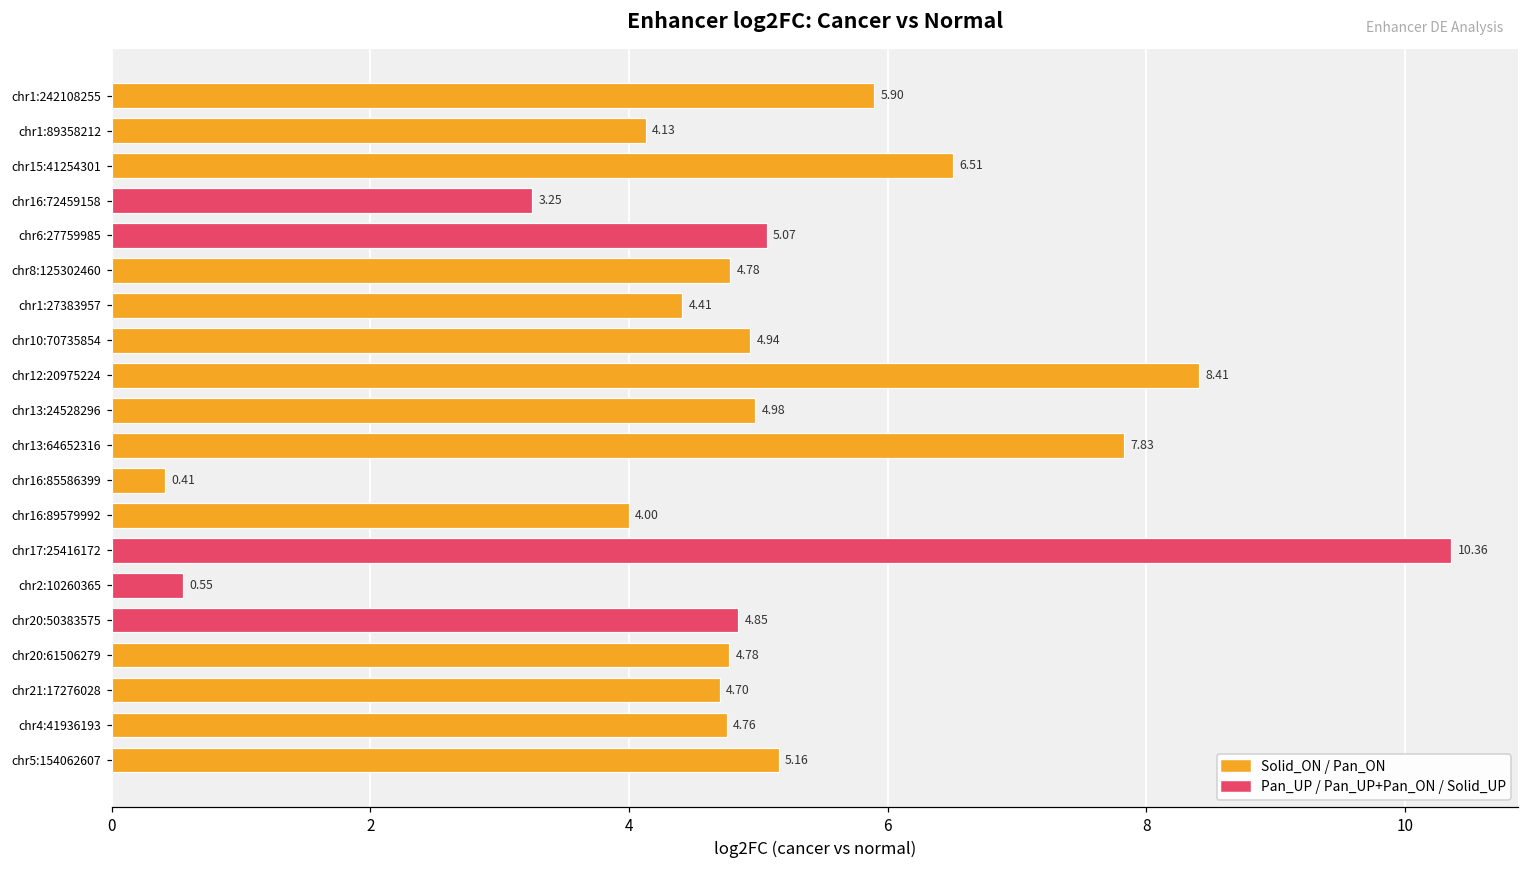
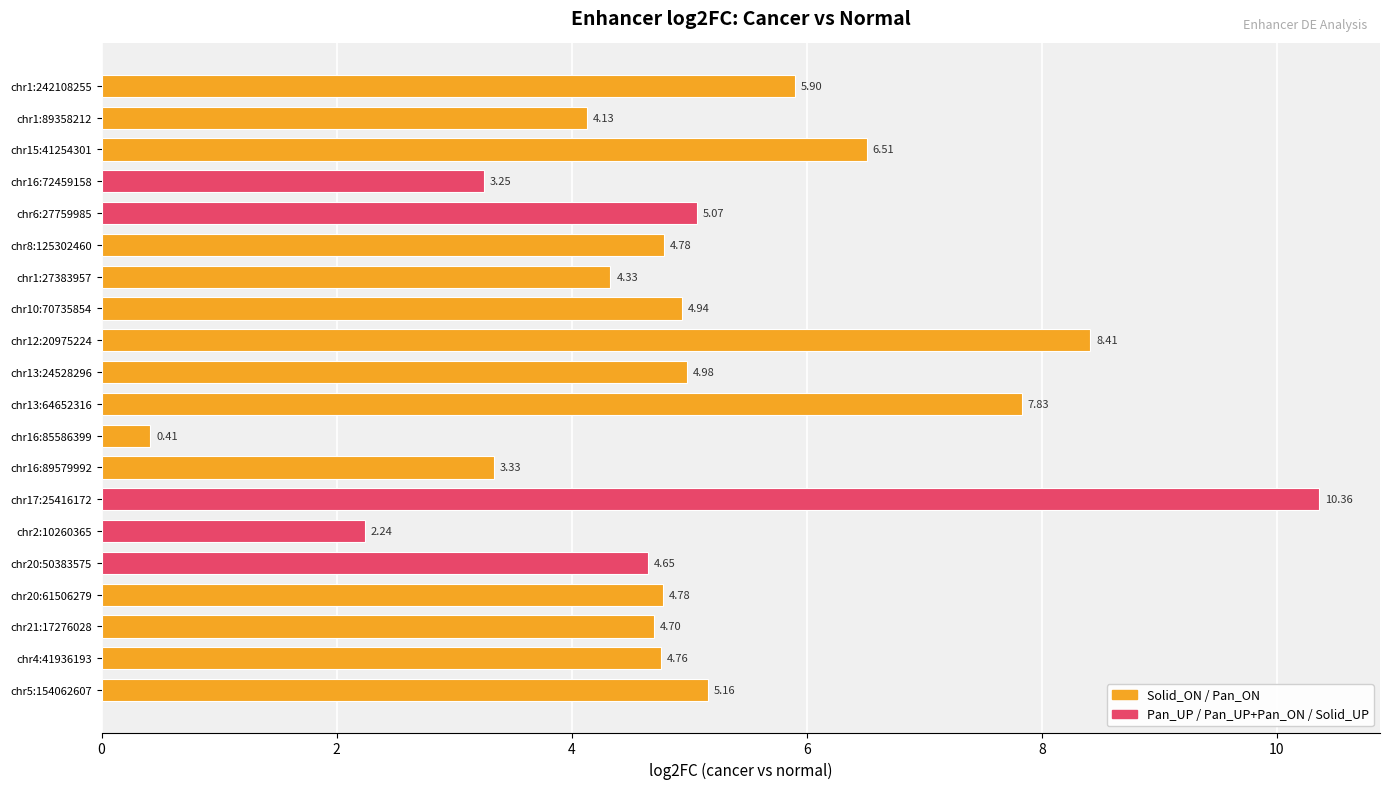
  {
    "chr1:242108255": 5.90,
    "chr1:89358212": 4.13,
    "chr15:41254301": 6.51,
    "chr16:72459158": 3.25,
    "chr6:27759985": 5.07,
    "chr8:125302460": 4.78,
-   "chr1:27383957": 4.41,
+   "chr1:27383957": 4.33,
    "chr10:70735854": 4.94,
    "chr12:20975224": 8.41,
    "chr13:24528296": 4.98,
    "chr13:64652316": 7.83,
    "chr16:85586399": 0.41,
-   "chr16:89579992": 4.00,
+   "chr16:89579992": 3.33,
    "chr17:25416172": 10.36,
-   "chr2:10260365": 0.55,
-   "chr20:50383575": 4.85,
+   "chr2:10260365": 2.24,
+   "chr20:50383575": 4.65,
    "chr20:61506279": 4.78,
    "chr21:17276028": 4.70,
    "chr4:41936193": 4.76,
    "chr5:154062607": 5.16
  }
